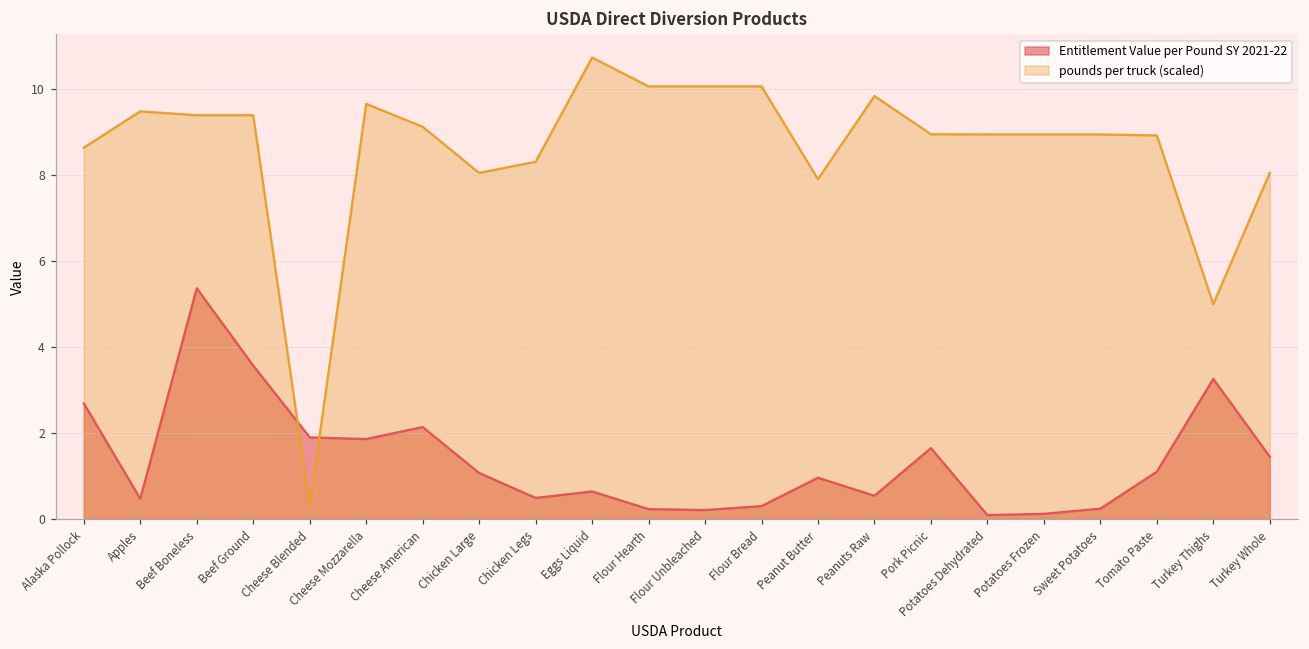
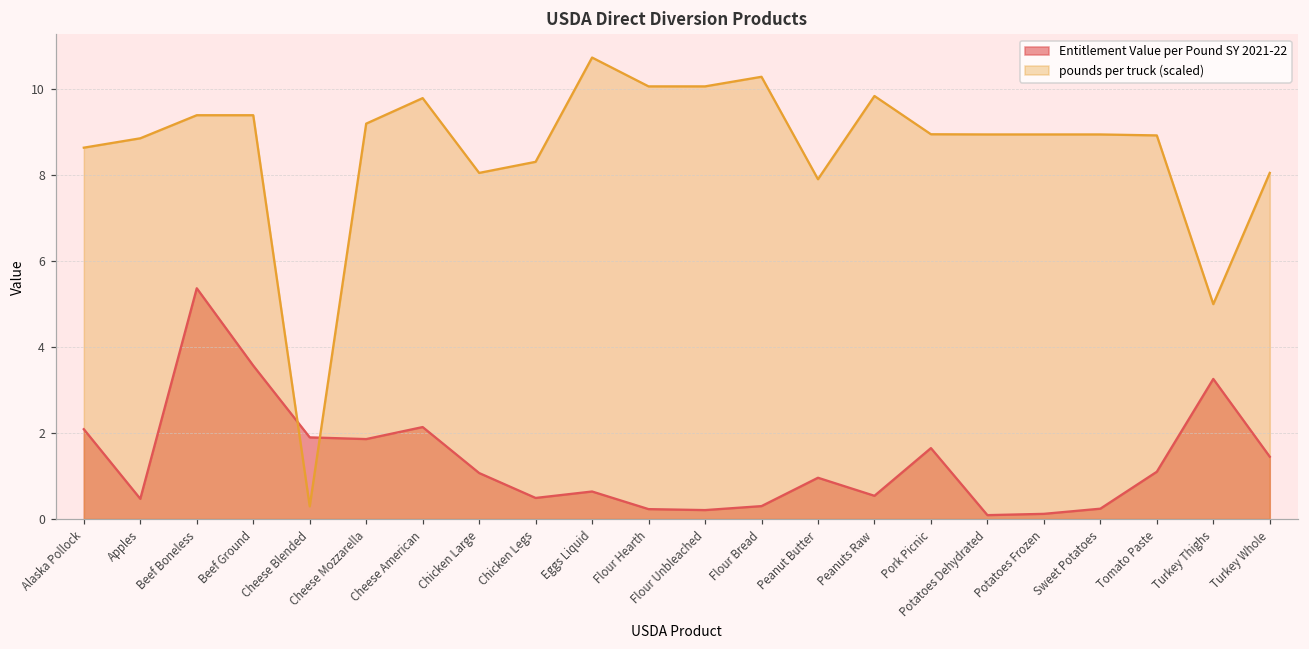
  {
    "Entitlement Value per Pound SY 2021-22": {
-     "Alaska Pollock": 2.7,
+     "Alaska Pollock": 2.1,
      "Apples": 0.5,
      "Beef Boneless": 5.4,
      "Beef Ground": 3.6,
      "Cheese Blended": 1.9,
      "Cheese Mozzarella": 1.9,
      "Cheese American": 2.1,
      "Chicken Large": 1.1,
      "Chicken Legs": 0.5,
      "Eggs Liquid": 0.6,
      "Flour Hearth": 0.2,
      "Flour Unbleached": 0.2,
      "Flour Bread": 0.3,
      "Peanut Butter": 1.0,
      "Peanuts Raw": 0.5,
      "Pork Picnic": 1.7,
      "Potatoes Dehydrated": 0.1,
      "Potatoes Frozen": 0.1,
      "Sweet Potatoes": 0.2,
      "Tomato Paste": 1.1,
      "Turkey Thighs": 3.3,
      "Turkey Whole": 1.5
    },
    "pounds per truck (scaled)": {
      "Alaska Pollock": 8.6,
-     "Apples": 9.5,
+     "Apples": 8.9,
      "Beef Boneless": 9.4,
      "Beef Ground": 9.4,
      "Cheese Blended": 0.3,
-     "Cheese Mozzarella": 9.7,
-     "Cheese American": 9.1,
+     "Cheese Mozzarella": 9.2,
+     "Cheese American": 9.8,
      "Chicken Large": 8.1,
      "Chicken Legs": 8.3,
      "Eggs Liquid": 10.7,
      "Flour Hearth": 10.1,
      "Flour Unbleached": 10.1,
-     "Flour Bread": 10.1,
+     "Flour Bread": 10.3,
      "Peanut Butter": 7.9,
      "Peanuts Raw": 9.8,
      "Pork Picnic": 9.0,
      "Potatoes Dehydrated": 9.0,
      "Potatoes Frozen": 9.0,
      "Sweet Potatoes": 9.0,
      "Tomato Paste": 8.9,
      "Turkey Thighs": 5.0,
      "Turkey Whole": 8.1
    }
  }
